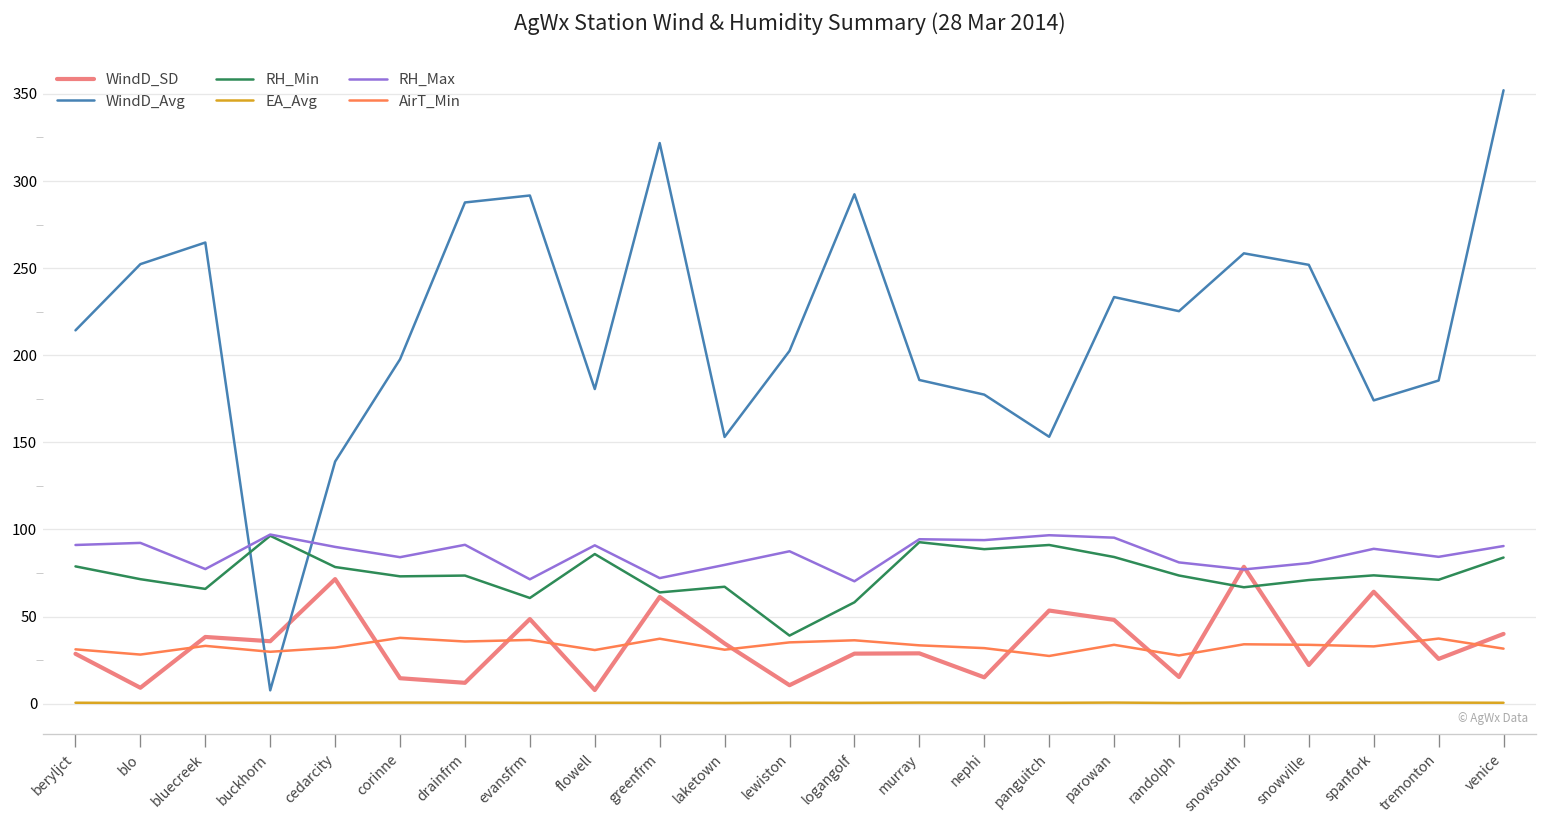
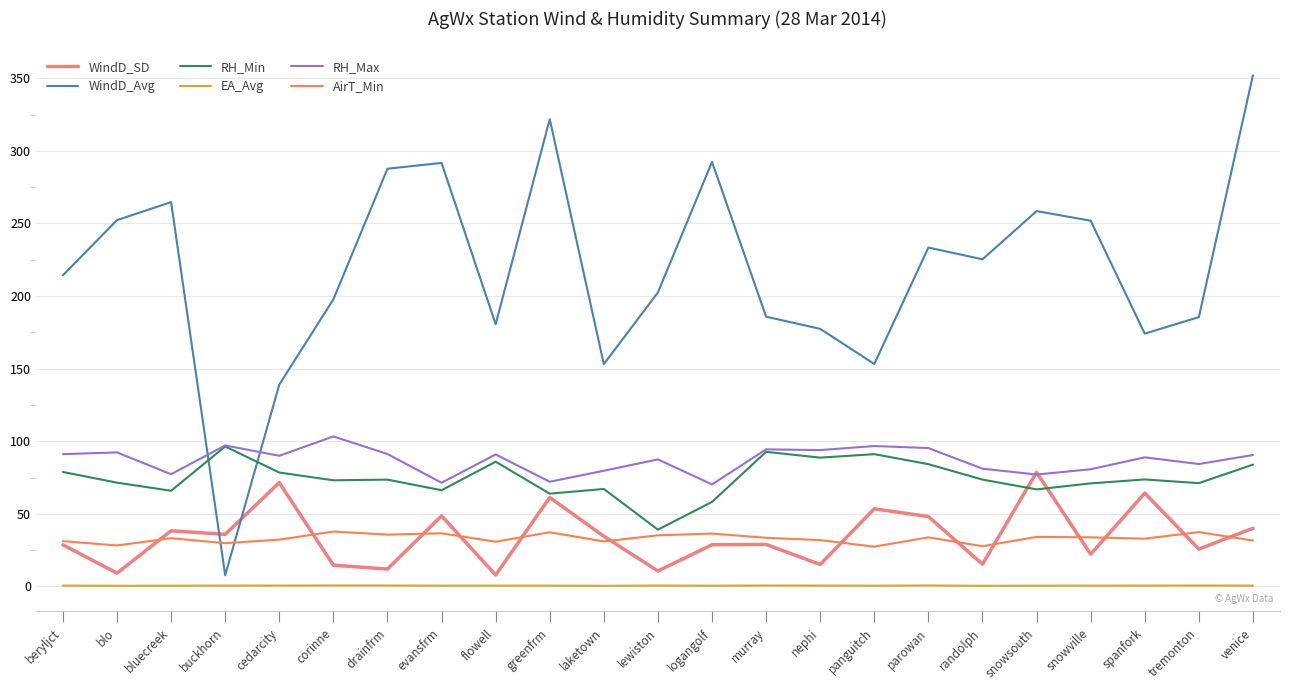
  {
    "WindD_Avg": {
      "beryljct": 214,
      "blo": 252,
      "bluecreek": 265,
      "buckhorn": 8,
      "cedarcity": 139,
      "corinne": 198,
      "drainfrm": 288,
      "evansfrm": 292,
      "flowell": 181,
      "greenfrm": 322,
      "laketown": 153,
      "lewiston": 203,
      "logangolf": 292,
      "murray": 186,
      "nephi": 177,
      "panguitch": 153,
      "parowan": 233,
      "randolph": 225,
      "snowsouth": 259,
      "snowville": 252,
      "spanfork": 174,
      "tremonton": 186,
      "venice": 352
    },
    "RH_Min": {
      "beryljct": 79,
      "blo": 71,
      "bluecreek": 66,
      "cedarcity": 78,
      "corinne": 73,
      "drainfrm": 74,
-     "evansfrm": 61,
+     "evansfrm": 66,
      "flowell": 86,
      "greenfrm": 64,
      "laketown": 67,
      "lewiston": 39,
      "logangolf": 58,
      "nephi": 89,
      "panguitch": 91,
      "parowan": 84,
      "randolph": 74,
      "snowsouth": 67,
      "snowville": 71,
      "spanfork": 74,
      "tremonton": 71,
      "venice": 84
    },
    "EA_Avg": {
      "beryljct": 1,
      "blo": 0,
      "bluecreek": 0,
      "buckhorn": 1,
      "cedarcity": 1,
      "corinne": 1,
      "drainfrm": 1,
      "evansfrm": 1,
      "flowell": 1,
      "greenfrm": 1,
      "laketown": 0,
      "lewiston": 1,
      "logangolf": 0,
      "murray": 1,
      "nephi": 1,
      "panguitch": 1,
      "parowan": 1,
      "randolph": 0,
      "snowsouth": 1,
      "snowville": 1,
      "spanfork": 1,
      "tremonton": 1,
      "venice": 1
    },
    "RH_Max": {
      "beryljct": 91,
      "blo": 92,
      "bluecreek": 77,
      "cedarcity": 90,
-     "corinne": 84,
+     "corinne": 103,
      "drainfrm": 91,
      "evansfrm": 71,
      "flowell": 91,
      "greenfrm": 72,
      "laketown": 80,
      "lewiston": 88,
      "logangolf": 70,
      "nephi": 94,
      "panguitch": 97,
      "parowan": 95,
      "randolph": 81,
      "snowville": 81,
      "spanfork": 89,
      "tremonton": 84,
      "venice": 91
    }
  }
